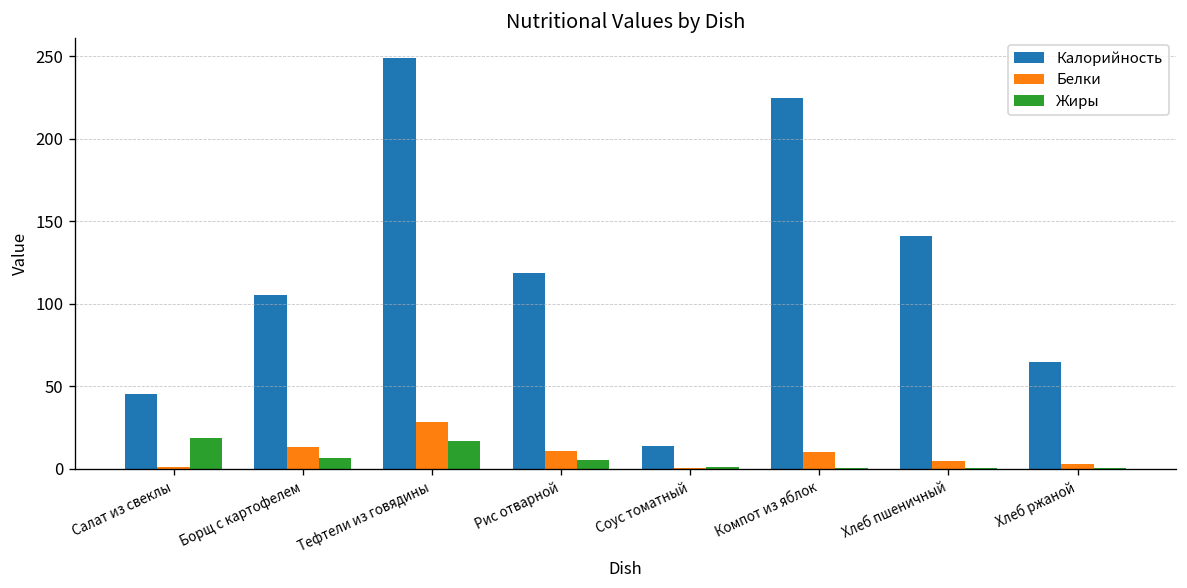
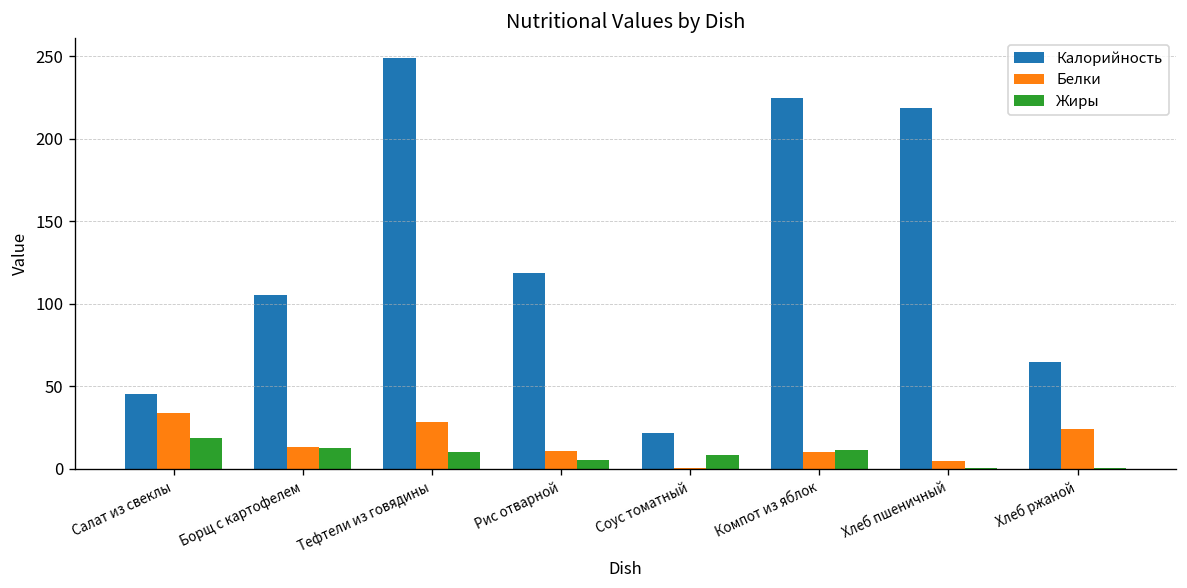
  {
    "Калорийность": {
      "Салат из свеклы": 45,
      "Борщ с картофелем": 105,
      "Тефтели из говядины": 249,
      "Рис отварной": 119,
-     "Соус томатный": 14,
+     "Соус томатный": 22,
      "Компот из яблок": 225,
-     "Хлеб пшеничный": 141,
+     "Хлеб пшеничный": 219,
      "Хлеб ржаной": 65
    },
    "Белки": {
-     "Салат из свеклы": 1,
+     "Салат из свеклы": 34,
      "Борщ с картофелем": 13,
      "Тефтели из говядины": 28,
      "Рис отварной": 11,
      "Компот из яблок": 10,
      "Хлеб пшеничный": 5,
-     "Хлеб ржаной": 3
+     "Хлеб ржаной": 24
    },
    "Жиры": {
      "Салат из свеклы": 18,
-     "Борщ с картофелем": 7,
-     "Тефтели из говядины": 17,
+     "Борщ с картофелем": 13,
+     "Тефтели из говядины": 10,
      "Рис отварной": 5,
-     "Соус томатный": 1,
-     "Компот из яблок": 0
+     "Соус томатный": 9,
+     "Компот из яблок": 11
    }
  }
